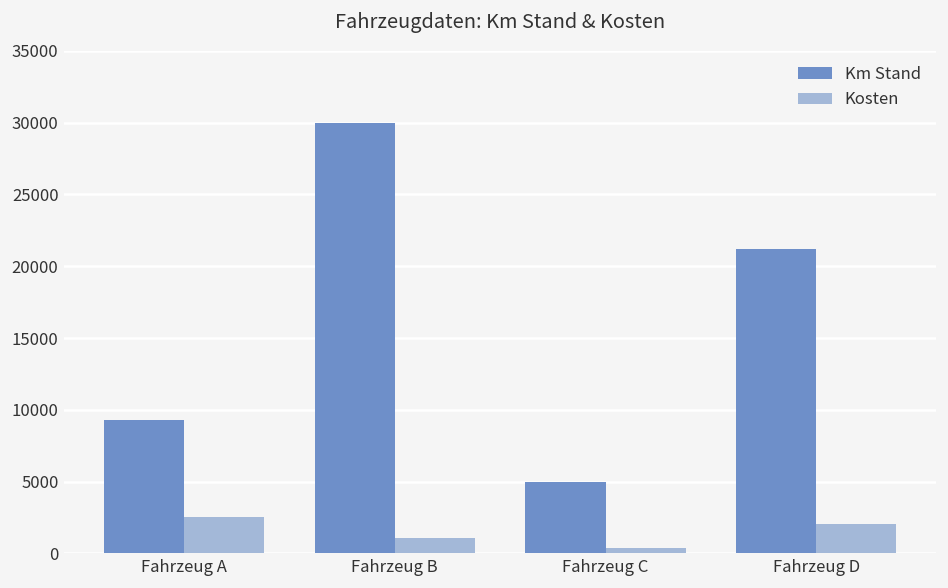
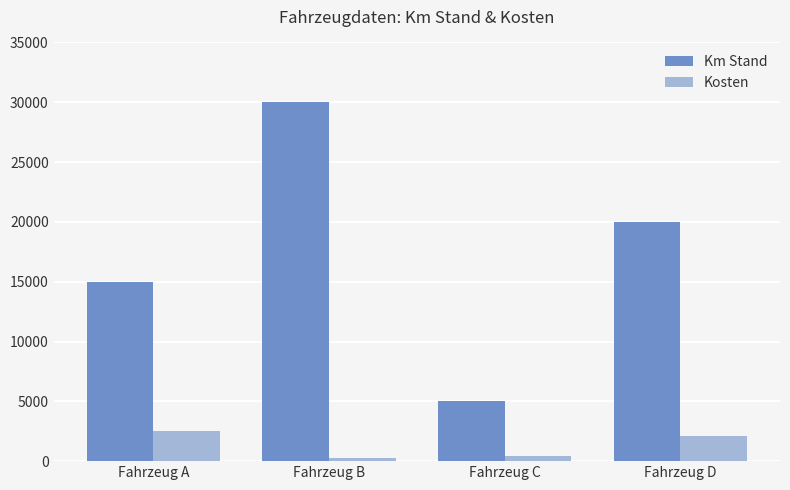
  {
    "Km Stand": {
-     "Fahrzeug A": 9300,
+     "Fahrzeug A": 15000,
      "Fahrzeug B": 30000,
      "Fahrzeug C": 5000,
-     "Fahrzeug D": 21200
+     "Fahrzeug D": 20000
    },
    "Kosten": {
      "Fahrzeug A": 2500,
-     "Fahrzeug B": 1000,
+     "Fahrzeug B": 300,
      "Fahrzeug C": 400,
      "Fahrzeug D": 2100
    }
  }
